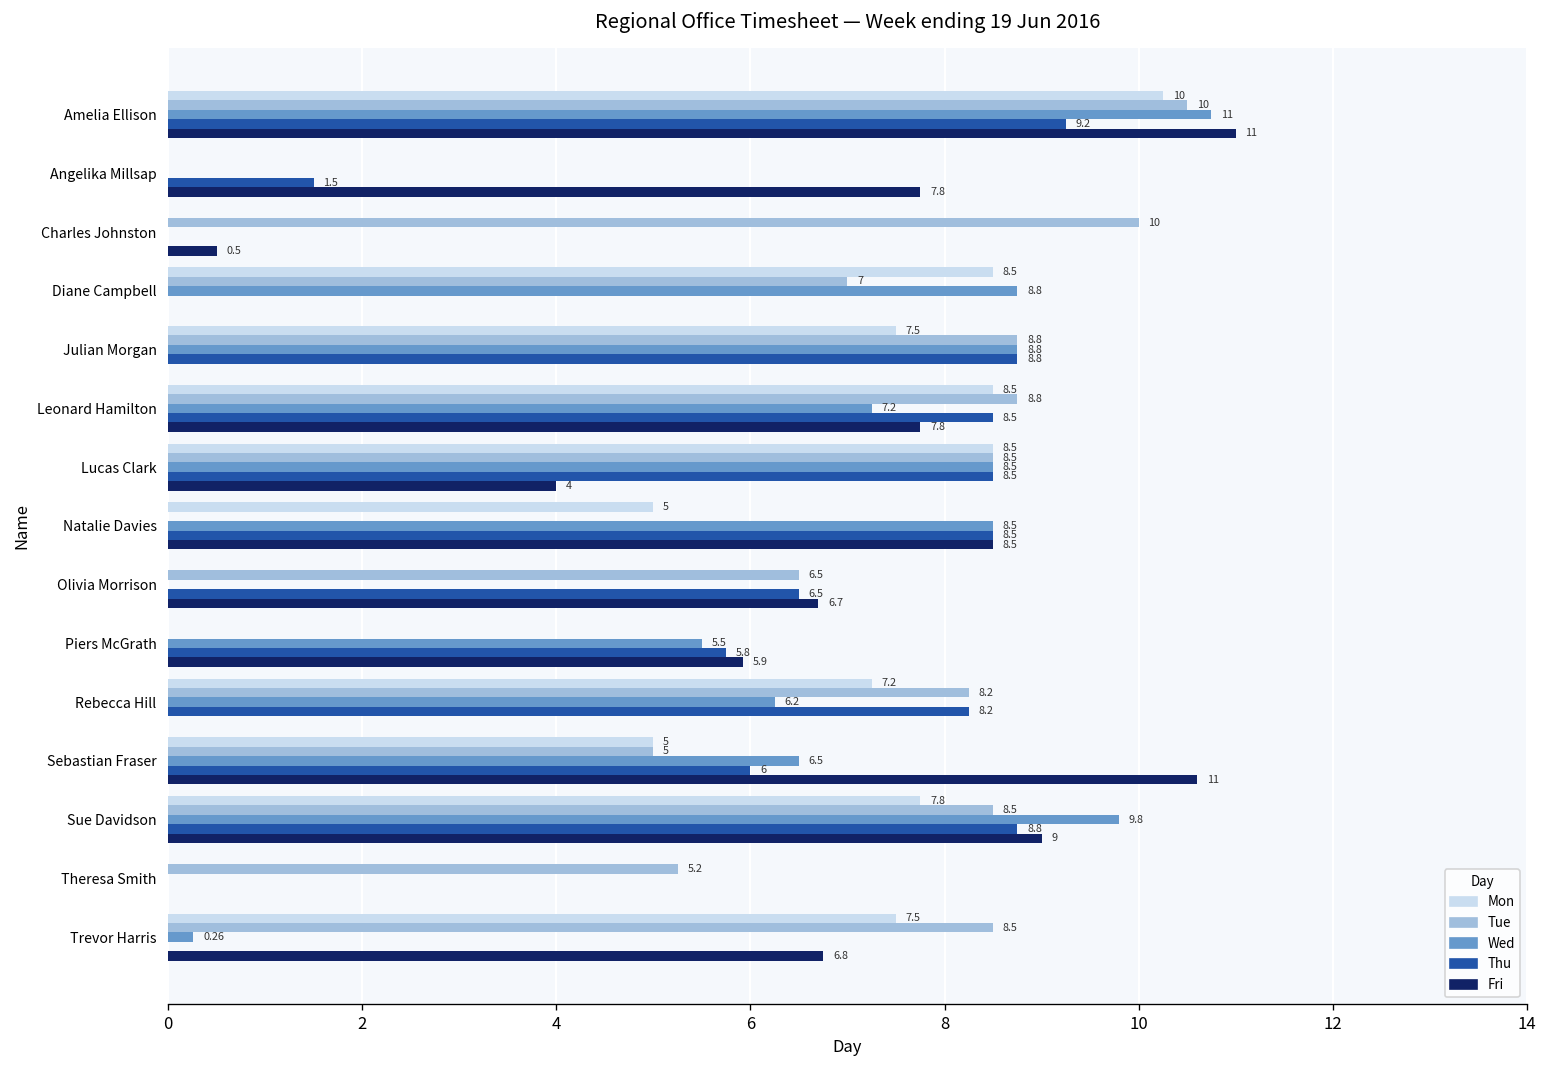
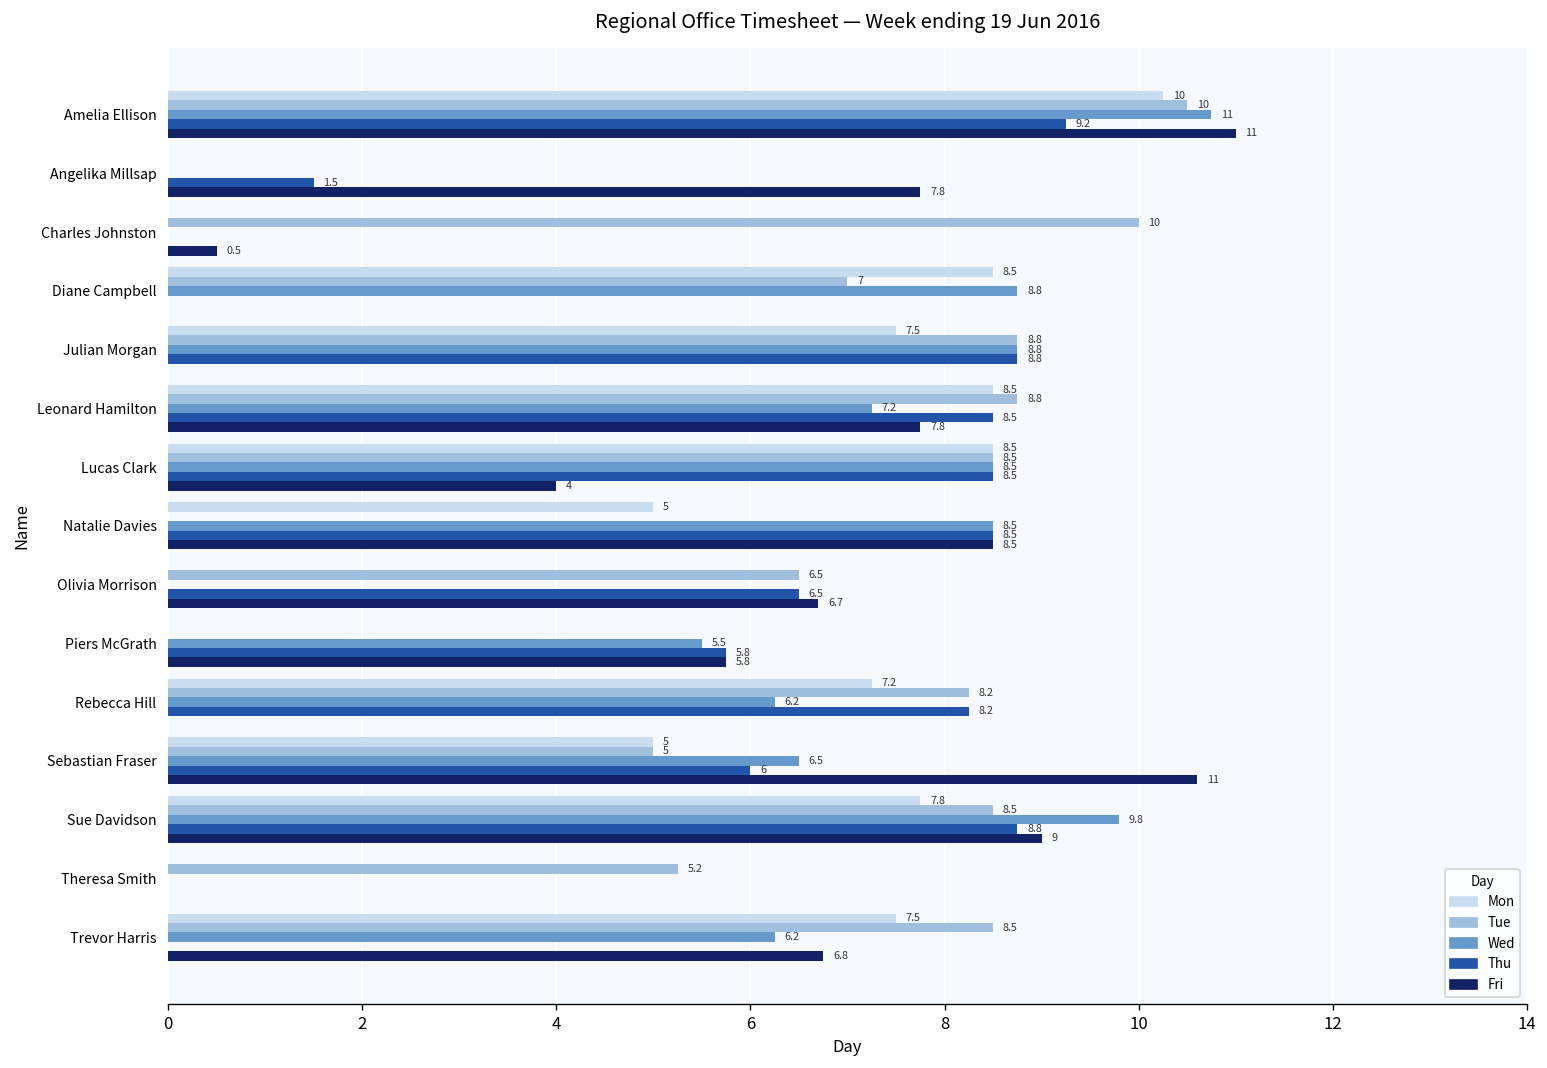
  {
    "Wed": {
      "Amelia Ellison": 11,
      "Diane Campbell": 8.8,
      "Julian Morgan": 8.8,
      "Leonard Hamilton": 7.2,
      "Lucas Clark": 8.5,
      "Natalie Davies": 8.5,
      "Piers McGrath": 5.5,
      "Rebecca Hill": 6.2,
      "Sebastian Fraser": 6.5,
      "Sue Davidson": 9.8,
-     "Trevor Harris": 0.26
+     "Trevor Harris": 6.2
    },
    "Thu": {
      "Amelia Ellison": 9.2,
      "Angelika Millsap": 1.5,
      "Julian Morgan": 8.8,
      "Leonard Hamilton": 8.5,
      "Lucas Clark": 8.5,
      "Natalie Davies": 8.5,
      "Olivia Morrison": 6.5,
      "Piers McGrath": 5.8,
      "Rebecca Hill": 8.2,
      "Sebastian Fraser": 6,
      "Sue Davidson": 8.8
    },
    "Fri": {
      "Amelia Ellison": 11,
      "Angelika Millsap": 7.8,
      "Charles Johnston": 0.5,
      "Leonard Hamilton": 7.8,
      "Lucas Clark": 4,
      "Natalie Davies": 8.5,
      "Olivia Morrison": 6.7,
-     "Piers McGrath": 5.9,
+     "Piers McGrath": 5.8,
      "Sebastian Fraser": 11,
      "Sue Davidson": 9,
      "Trevor Harris": 6.8
    }
  }
